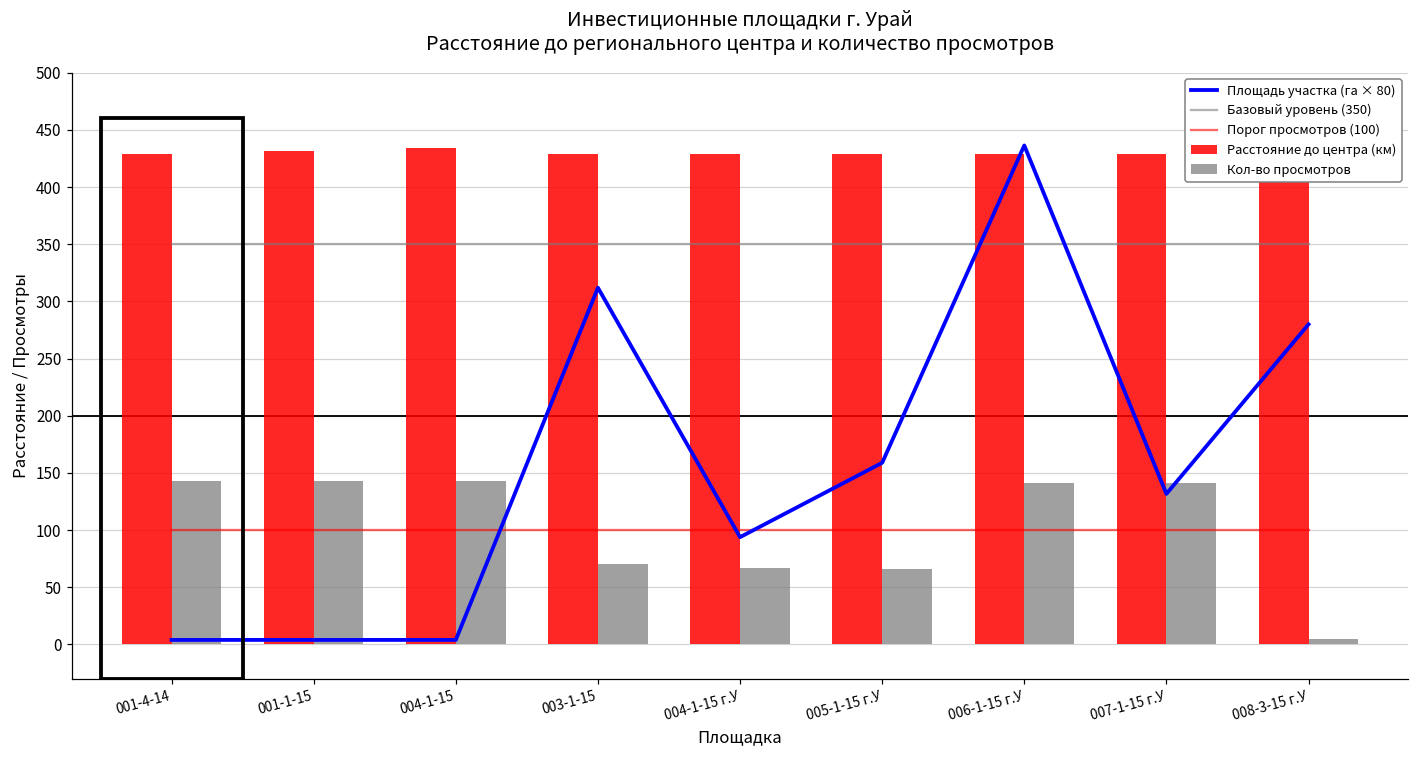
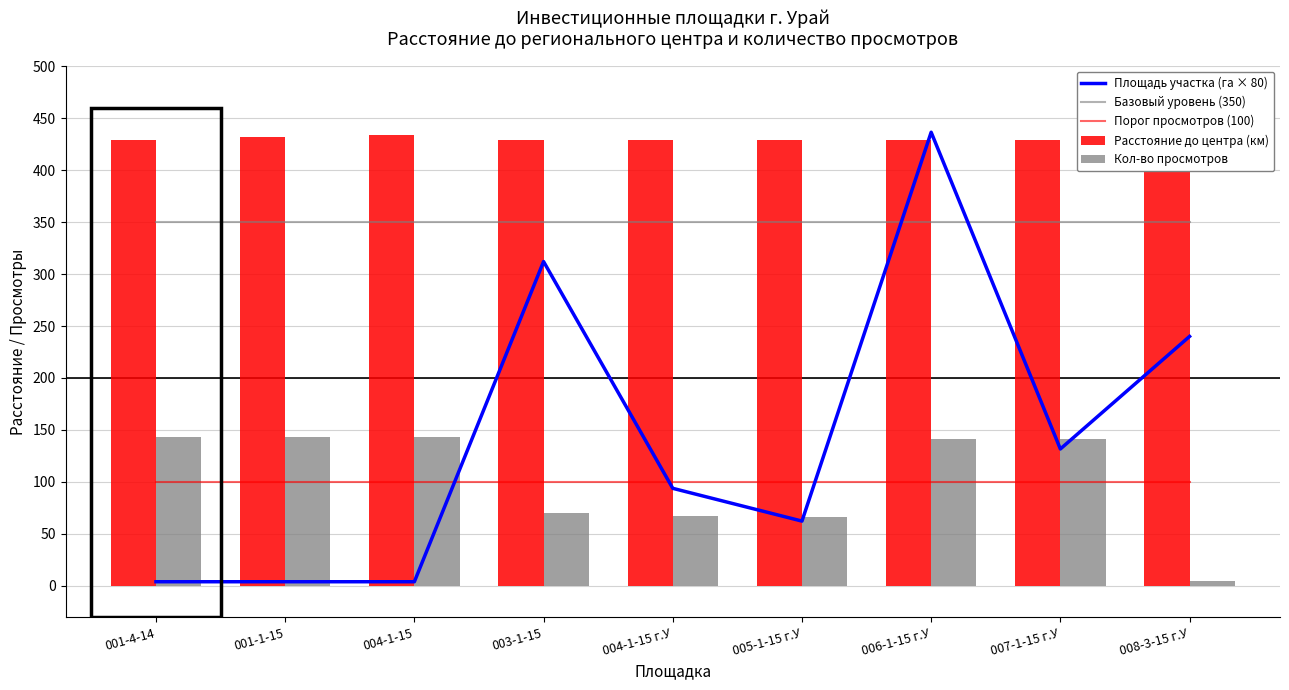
  {
    "Площадь участка (га × 80)": {
      "001-4-14": 4,
      "001-1-15": 4,
      "004-1-15": 4,
      "003-1-15": 312,
      "004-1-15 г.У": 94,
-     "005-1-15 г.У": 159,
+     "005-1-15 г.У": 62,
      "006-1-15 г.У": 436,
      "007-1-15 г.У": 132,
-     "008-3-15 г.У": 280
+     "008-3-15 г.У": 240
    }
  }
